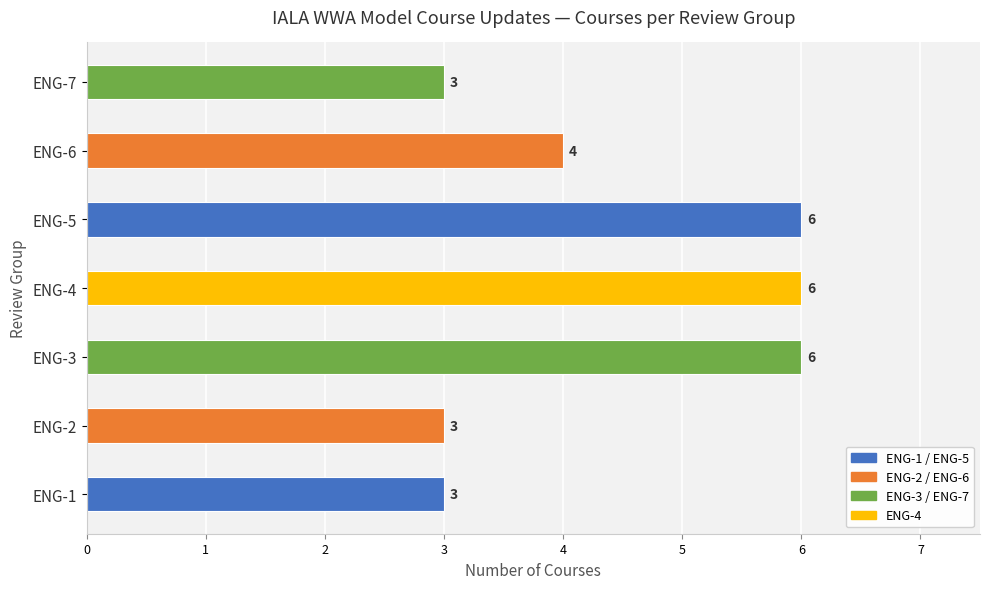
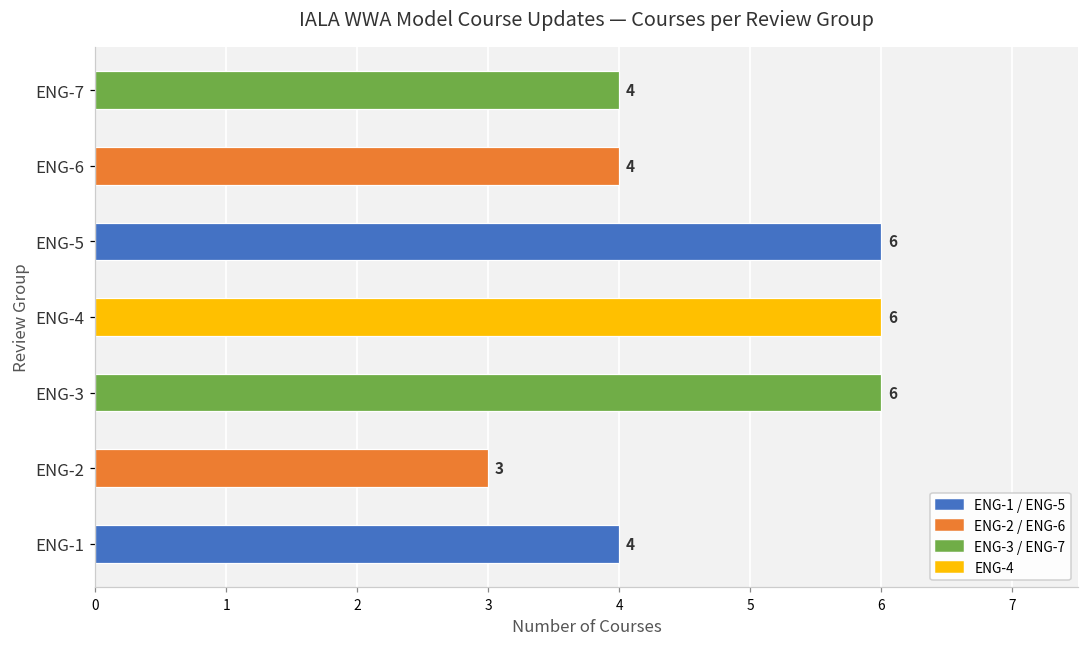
  {
-   "ENG-7": 3,
+   "ENG-7": 4,
    "ENG-6": 4,
    "ENG-5": 6,
    "ENG-4": 6,
    "ENG-3": 6,
    "ENG-2": 3,
-   "ENG-1": 3
+   "ENG-1": 4
  }
